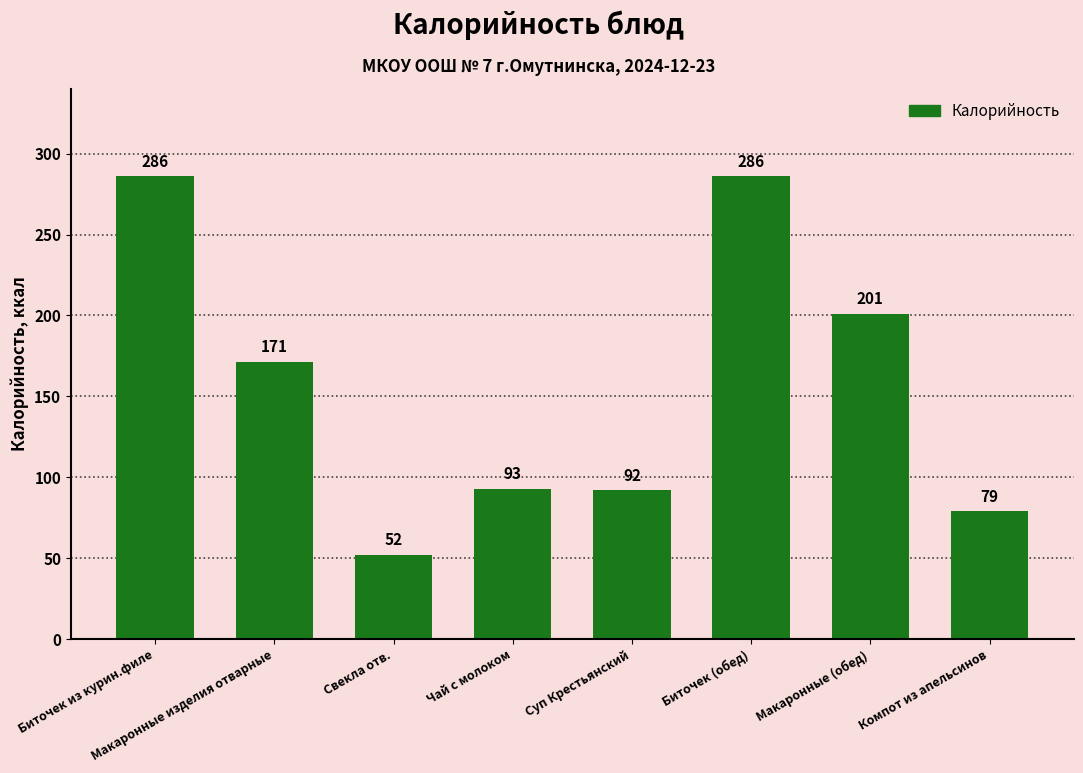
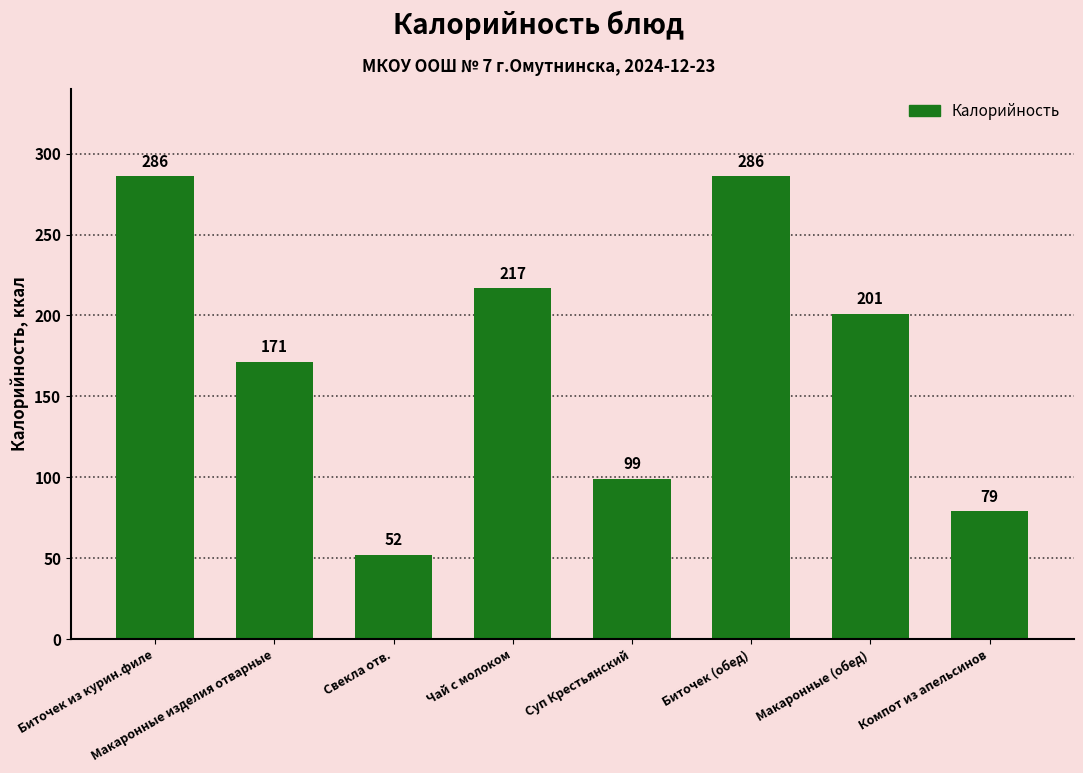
  {
    "Биточек из курин.филе": 286,
    "Макаронные изделия отварные": 171,
    "Свекла отв.": 52,
-   "Чай с молоком": 93,
-   "Суп Крестьянский": 92,
+   "Чай с молоком": 217,
+   "Суп Крестьянский": 99,
    "Биточек (обед)": 286,
    "Макаронные (обед)": 201,
    "Компот из апельсинов": 79
  }
